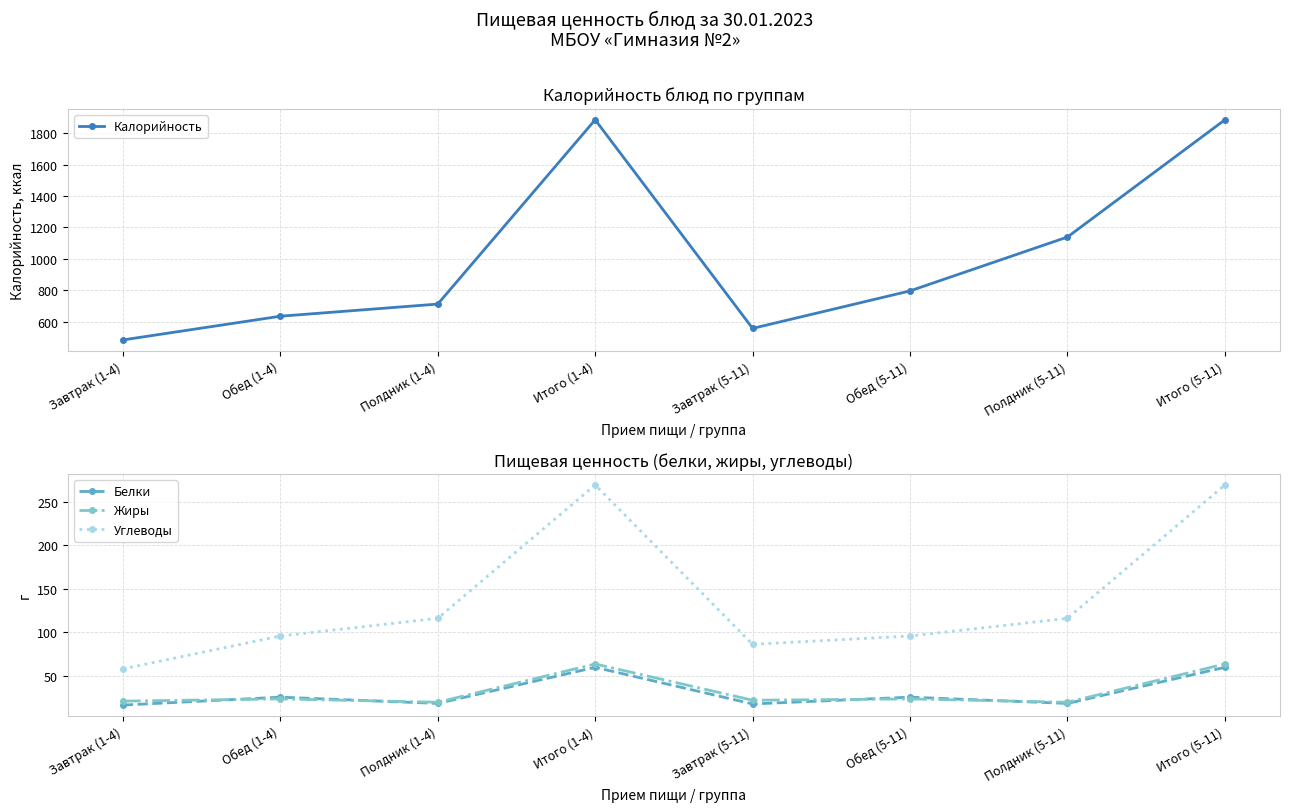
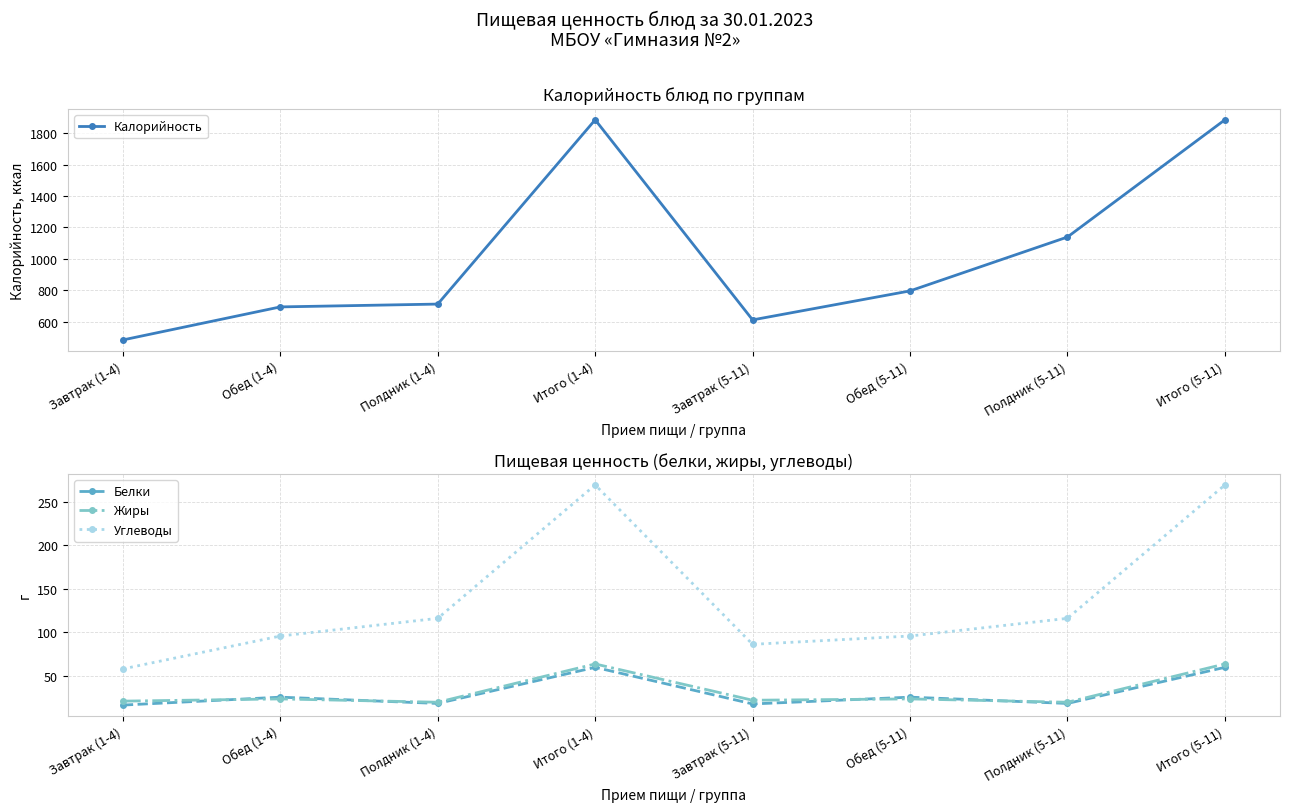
  {
    "Калорийность блюд по группам": {
      "Завтрак (1-4)": 480,
-     "Обед (1-4)": 630,
+     "Обед (1-4)": 690,
      "Полдник (1-4)": 710,
      "Итого (1-4)": 1890,
-     "Завтрак (5-11)": 560,
+     "Завтрак (5-11)": 610,
      "Обед (5-11)": 800,
      "Полдник (5-11)": 1140,
      "Итого (5-11)": 1890
    }
  }
